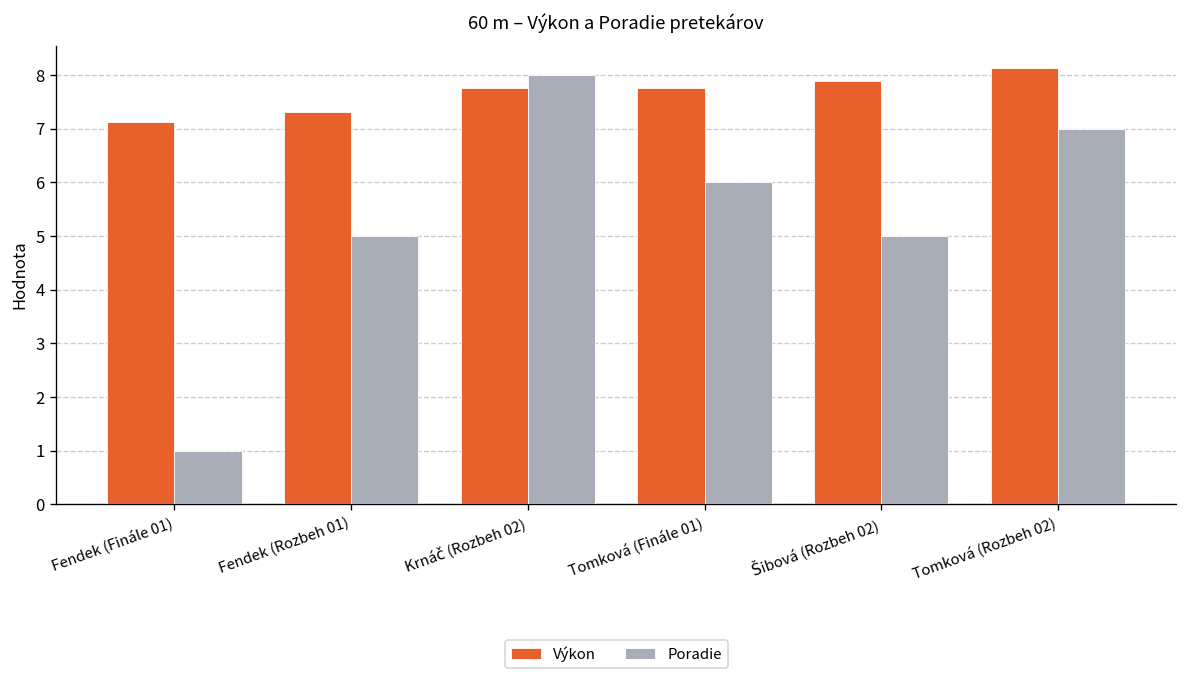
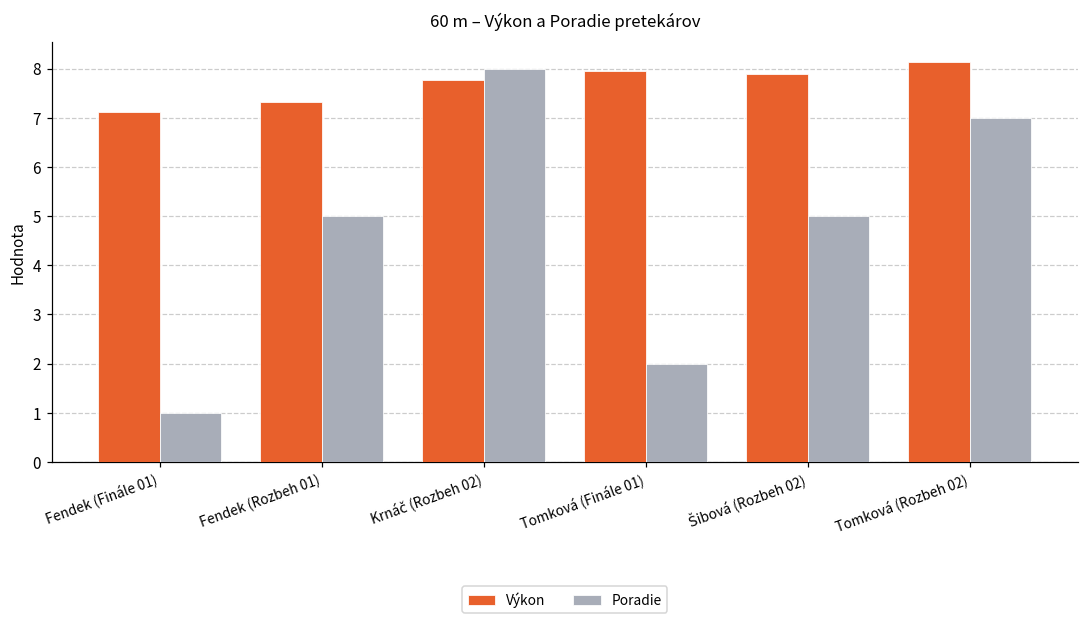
  {
    "Výkon": {
      "Fendek (Finále 01)": 7.1,
      "Fendek (Rozbeh 01)": 7.3,
      "Krnáč (Rozbeh 02)": 7.8,
-     "Tomková (Finále 01)": 7.8,
+     "Tomková (Finále 01)": 8.0,
      "Šibová (Rozbeh 02)": 7.9,
      "Tomková (Rozbeh 02)": 8.1
    },
    "Poradie": {
      "Fendek (Finále 01)": 1,
      "Fendek (Rozbeh 01)": 5,
      "Krnáč (Rozbeh 02)": 8,
-     "Tomková (Finále 01)": 6,
+     "Tomková (Finále 01)": 2,
      "Šibová (Rozbeh 02)": 5,
      "Tomková (Rozbeh 02)": 7
    }
  }
